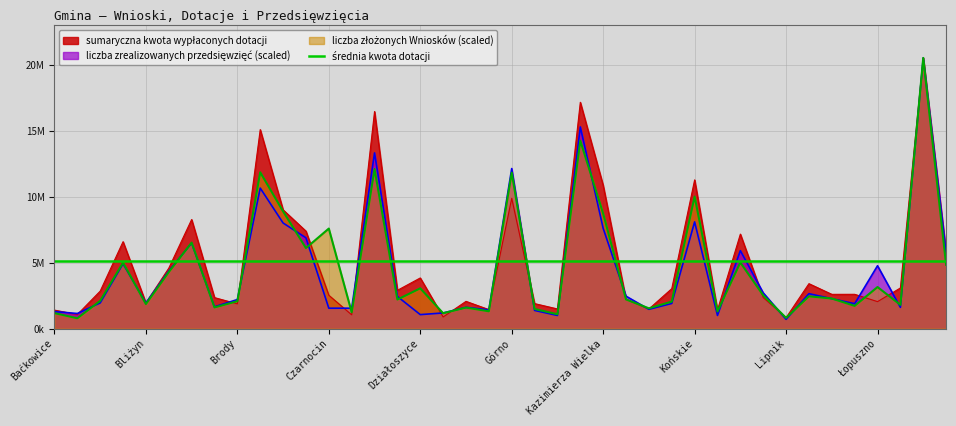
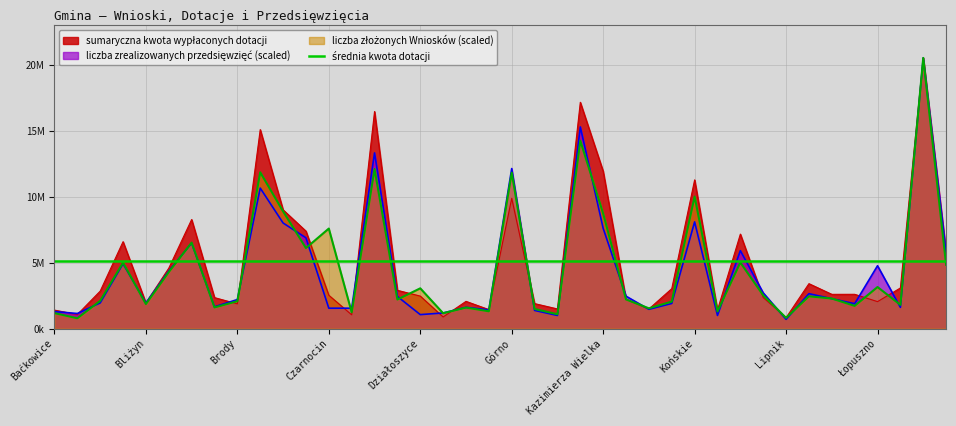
  {
    "sumaryczna kwota wypłaconych dotacji": {
      "Brody": 1900000,
      "Czarnocin": 2500000,
-     "Działoszyce": 3800000,
+     "Działoszyce": 2500000,
      "Górno": 9900000,
-     "Kazimierza Wielka": 10900000,
+     "Kazimierza Wielka": 11900000,
      "Końskie": 11300000,
      "Łopuszno": 2000000
    },
    "liczba zrealizowanych przedsięwzięć (scaled)": {
      "Czarnocin": 1500000,
      "Działoszyce": 1100000,
      "Górno": 12100000,
      "Kazimierza Wielka": 7600000,
      "Końskie": 8100000,
      "Łopuszno": 4800000
    },
    "liczba złożonych Wniosków (scaled)": {
      "Czarnocin": 7600000,
      "Działoszyce": 3100000,
      "Górno": 11800000,
      "Kazimierza Wielka": 8700000,
      "Końskie": 10000000,
      "Łopuszno": 3100000
    }
  }
